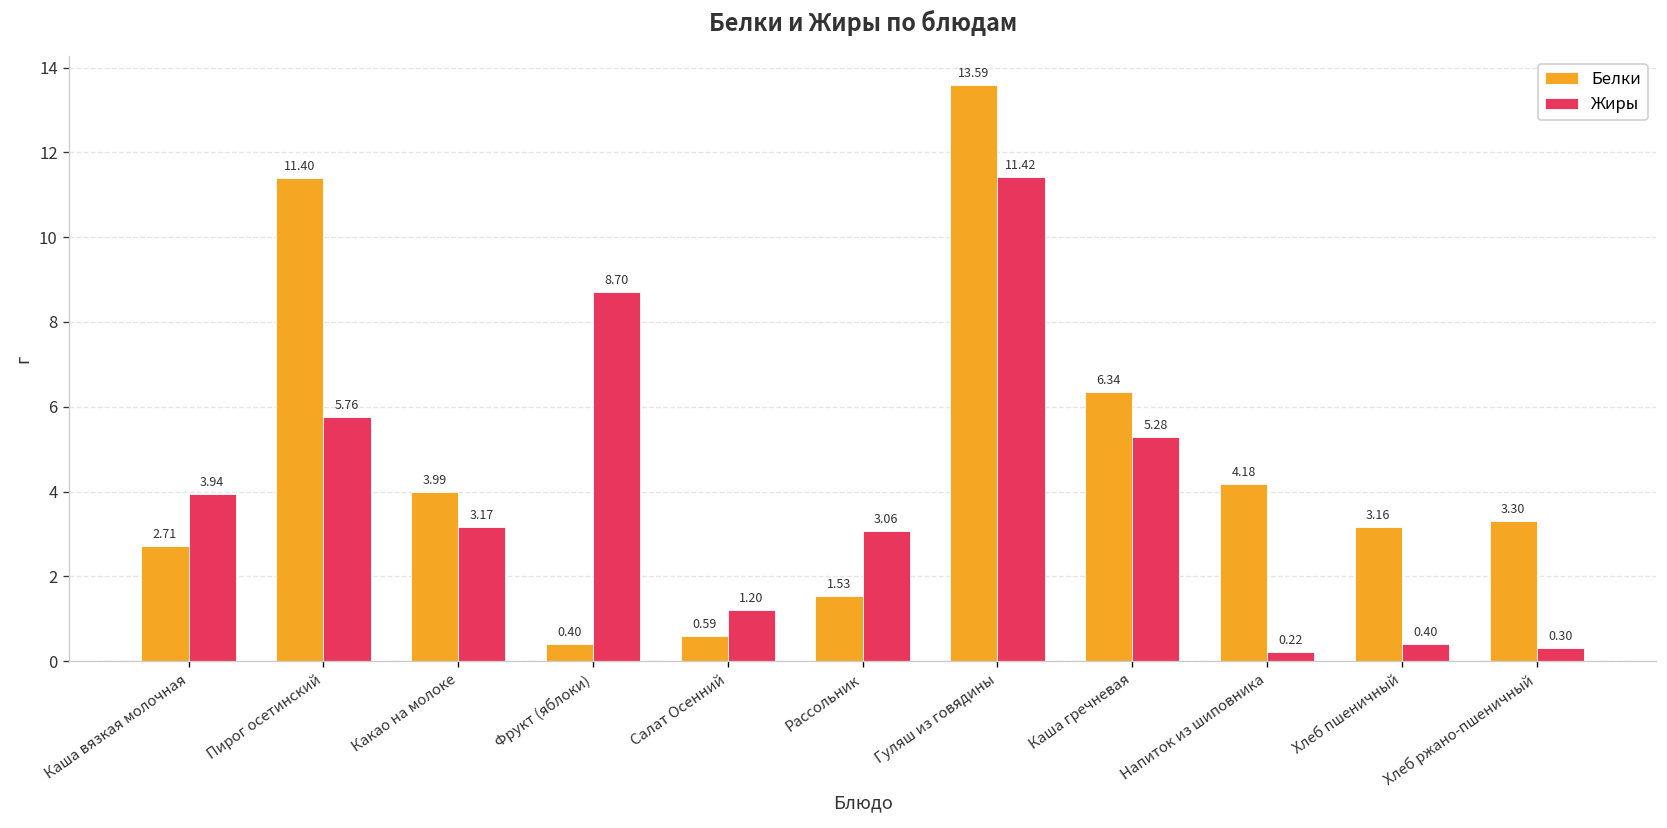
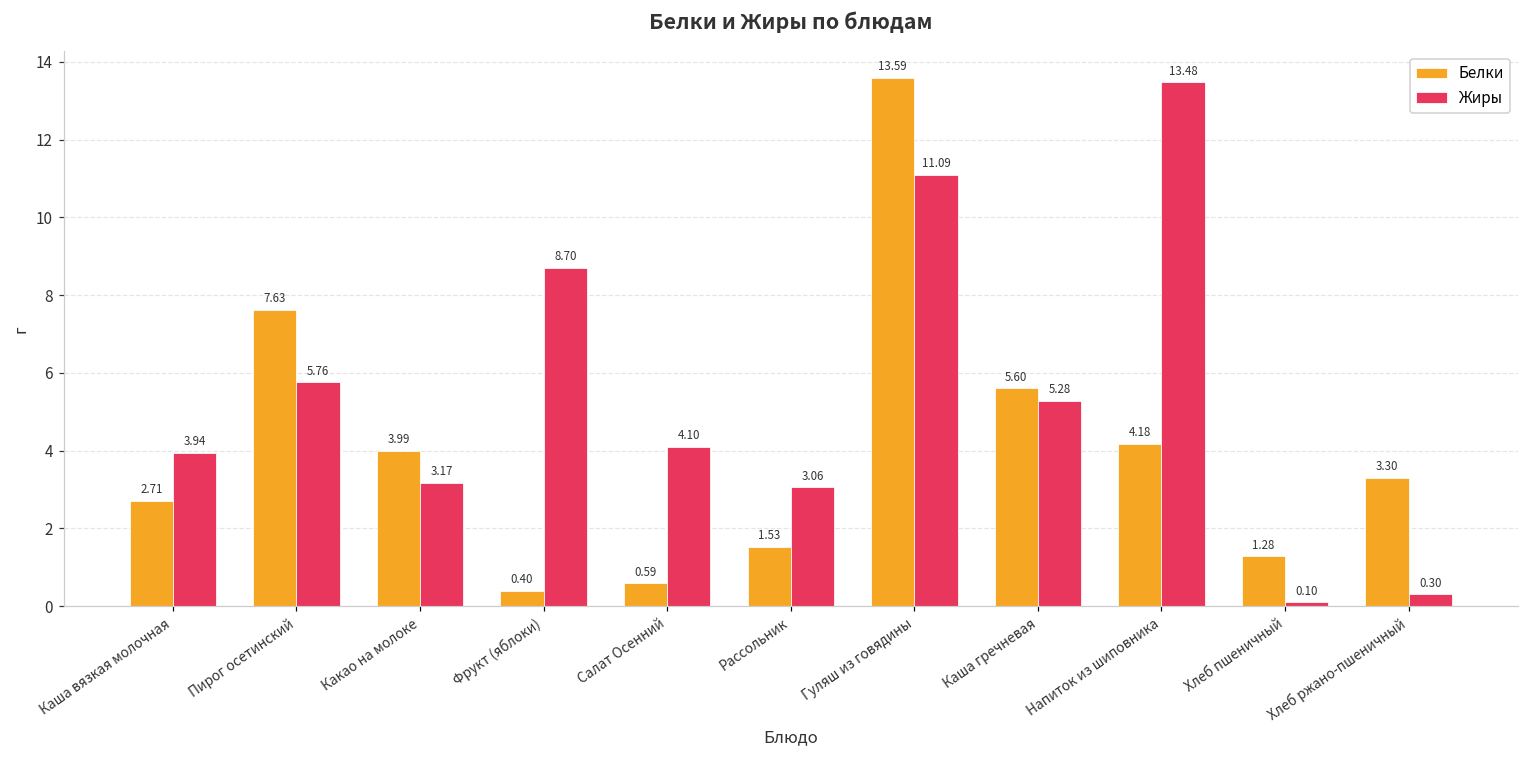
  {
    "Белки": {
      "Каша вязкая молочная": 2.71,
-     "Пирог осетинский": 11.40,
+     "Пирог осетинский": 7.63,
      "Какао на молоке": 3.99,
      "Фрукт (яблоки)": 0.40,
      "Салат Осенний": 0.59,
      "Рассольник": 1.53,
      "Гуляш из говядины": 13.59,
-     "Каша гречневая": 6.34,
+     "Каша гречневая": 5.60,
      "Напиток из шиповника": 4.18,
-     "Хлеб пшеничный": 3.16,
+     "Хлеб пшеничный": 1.28,
      "Хлеб ржано-пшеничный": 3.30
    },
    "Жиры": {
      "Каша вязкая молочная": 3.94,
      "Пирог осетинский": 5.76,
      "Какао на молоке": 3.17,
      "Фрукт (яблоки)": 8.70,
-     "Салат Осенний": 1.20,
+     "Салат Осенний": 4.10,
      "Рассольник": 3.06,
-     "Гуляш из говядины": 11.42,
+     "Гуляш из говядины": 11.09,
      "Каша гречневая": 5.28,
-     "Напиток из шиповника": 0.22,
-     "Хлеб пшеничный": 0.40,
+     "Напиток из шиповника": 13.48,
+     "Хлеб пшеничный": 0.10,
      "Хлеб ржано-пшеничный": 0.30
    }
  }
